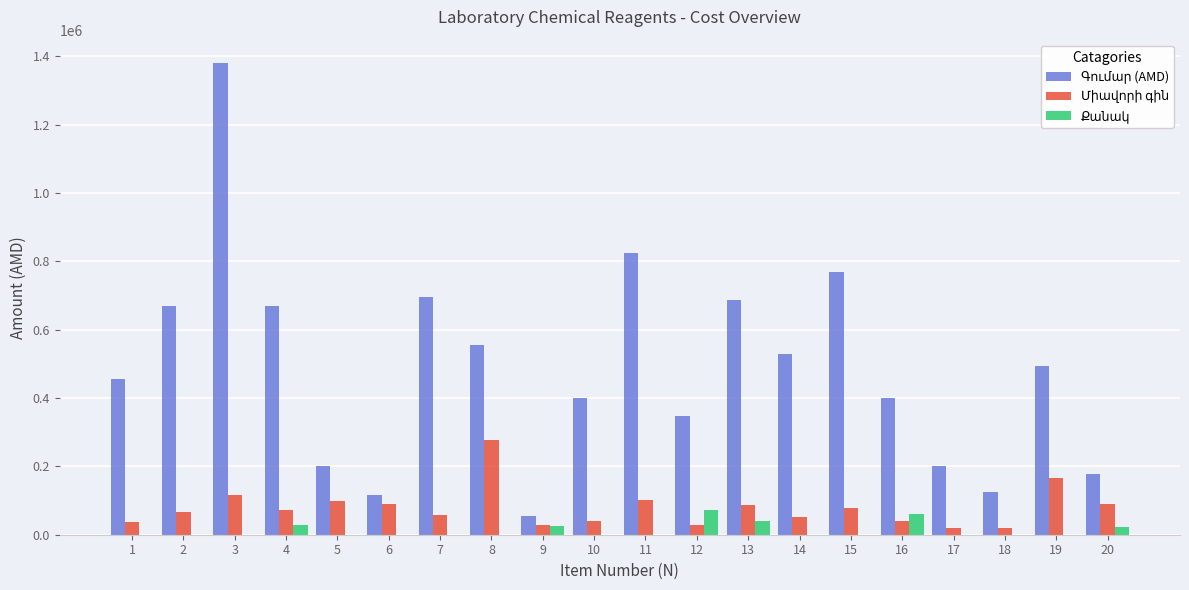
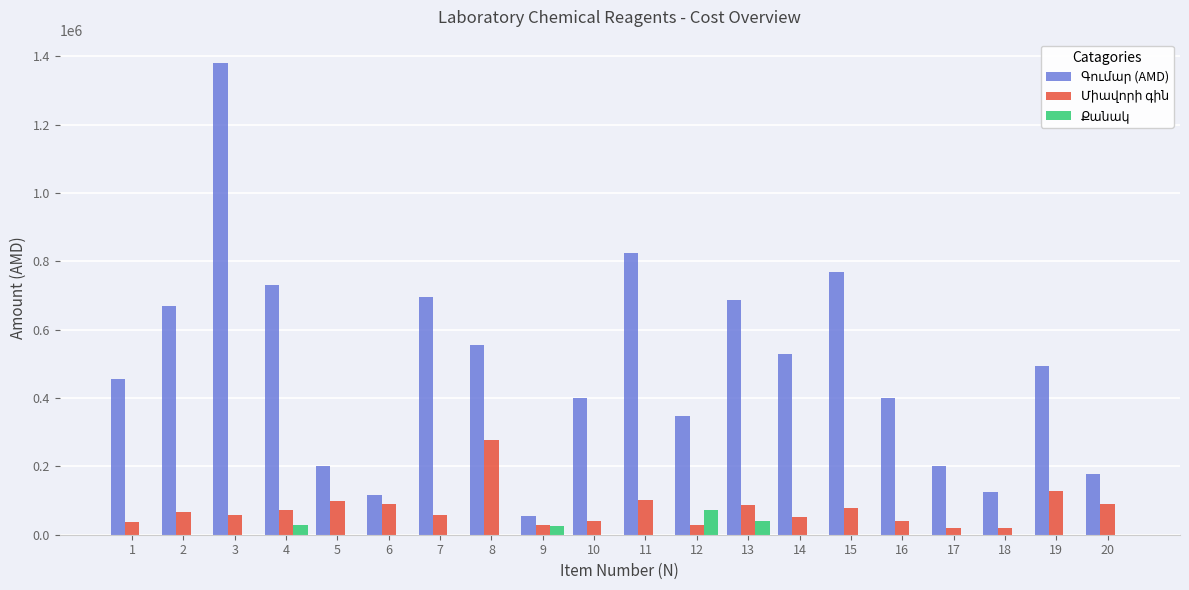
  {
    "Գումար (AMD)": {
      "1": 460000,
      "2": 670000,
      "3": 1380000,
-     "4": 670000,
+     "4": 730000,
      "5": 200000,
      "6": 120000,
      "7": 700000,
      "8": 550000,
      "9": 50000,
      "10": 400000,
      "11": 820000,
      "12": 350000,
      "13": 690000,
      "14": 530000,
      "15": 770000,
      "16": 400000,
      "17": 200000,
      "18": 130000,
      "19": 500000,
      "20": 180000
    },
    "Միավորի գին": {
      "1": 40000,
      "2": 70000,
-     "3": 120000,
+     "3": 60000,
      "4": 70000,
      "5": 100000,
      "6": 90000,
      "7": 60000,
      "8": 280000,
      "9": 30000,
      "10": 40000,
      "11": 100000,
      "12": 30000,
      "13": 90000,
      "14": 50000,
      "15": 80000,
      "16": 40000,
      "17": 20000,
      "18": 20000,
-     "19": 170000,
+     "19": 130000,
      "20": 90000
    },
    "Քանակ": {
      "4": 30000,
      "9": 30000,
      "12": 70000,
      "13": 40000,
-     "16": 60000,
-     "20": 20000
+     "16": 0,
+     "20": 0
    }
  }
